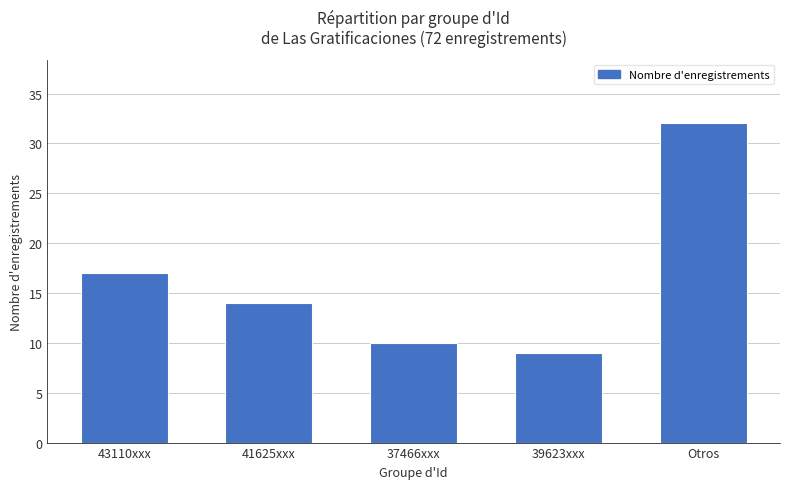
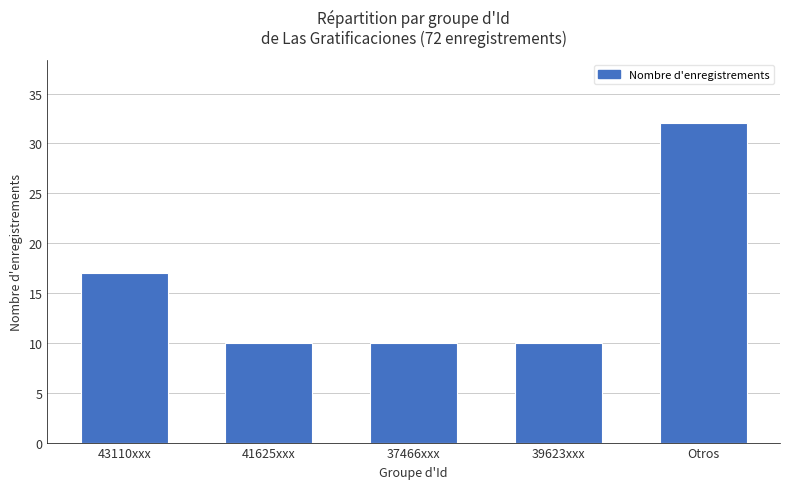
  {
    "43110xxx": 17,
-   "41625xxx": 14,
+   "41625xxx": 10,
    "37466xxx": 10,
-   "39623xxx": 9,
+   "39623xxx": 10,
    "Otros": 32
  }
